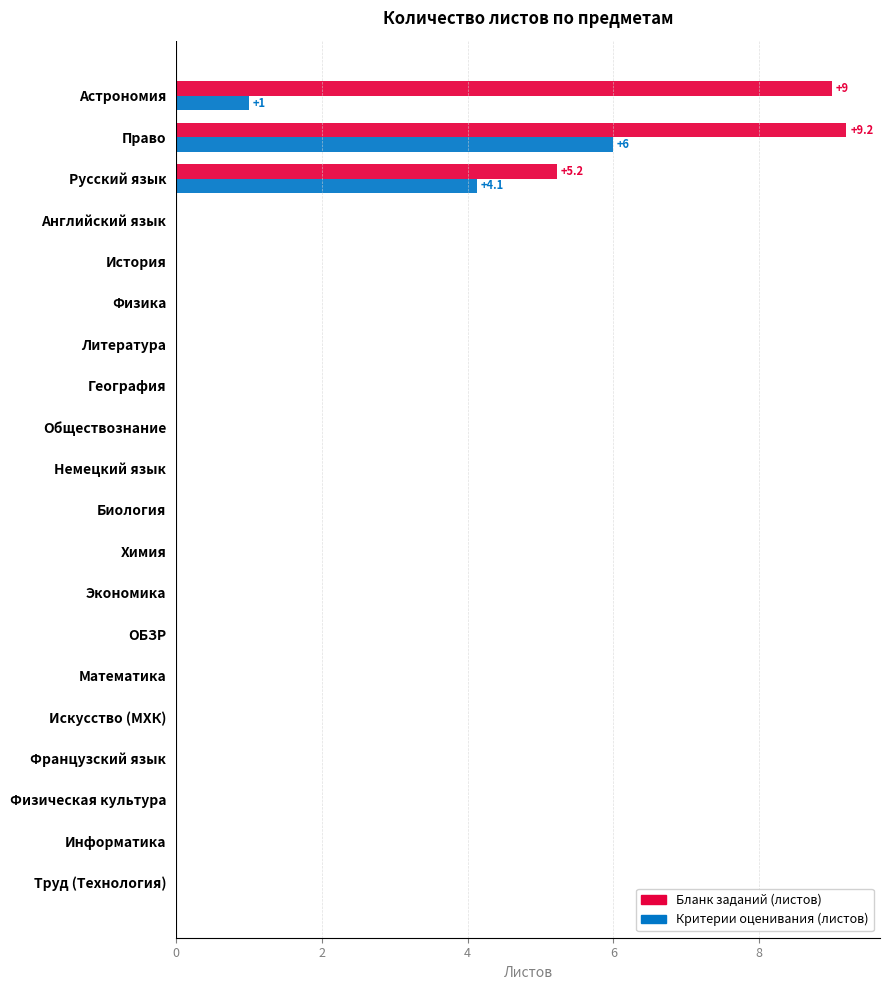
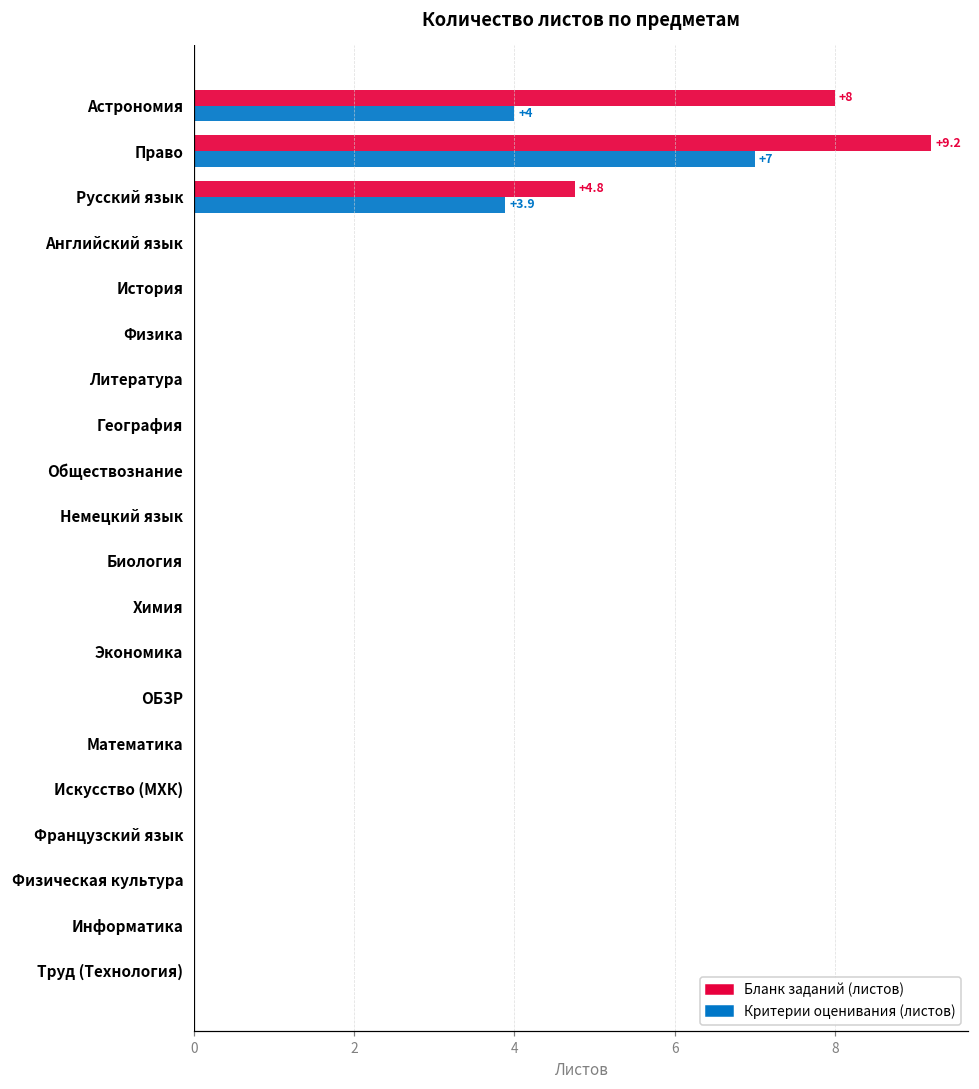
  {
    "Бланк заданий (листов)": {
-     "Астрономия": "+9",
+     "Астрономия": "+8",
      "Право": "+9.2",
-     "Русский язык": "+5.2"
+     "Русский язык": "+4.8"
    },
    "Критерии оценивания (листов)": {
-     "Астрономия": "+1",
-     "Право": "+6",
-     "Русский язык": "+4.1"
+     "Астрономия": "+4",
+     "Право": "+7",
+     "Русский язык": "+3.9"
    }
  }
